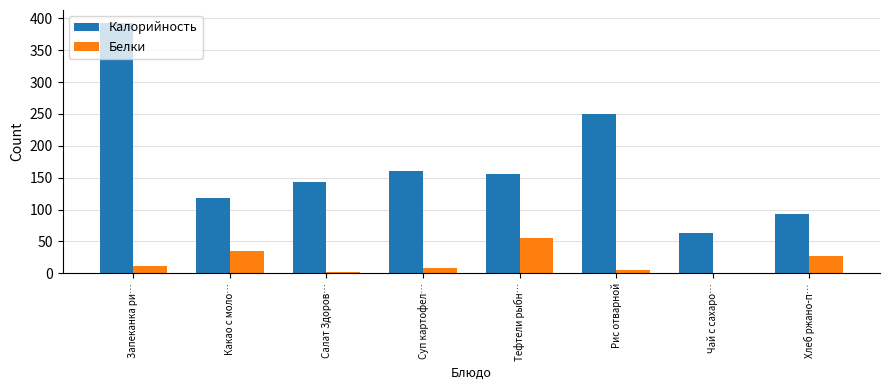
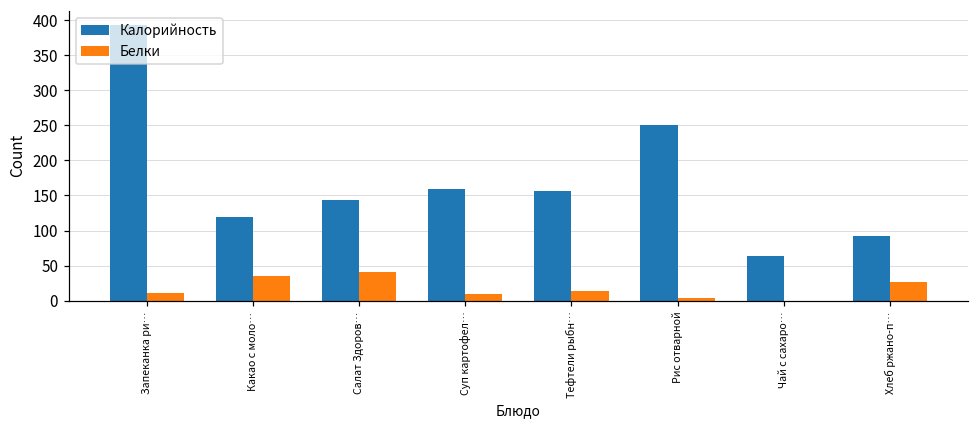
  {
    "Калорийность": {
      "Какао с моло…": 120,
      "Салат Здоров…": 140,
      "Суп картофел…": 160,
      "Тефтели рыбн…": 160,
      "Рис отварной": 250,
      "Чай с сахаро…": 60,
      "Хлеб ржано-п…": 90
    },
    "Белки": {
      "Запеканка ри…": 10,
      "Какао с моло…": 40,
-     "Салат Здоров…": 0,
+     "Салат Здоров…": 40,
      "Суп картофел…": 10,
-     "Тефтели рыбн…": 60,
+     "Тефтели рыбн…": 10,
      "Рис отварной": 0,
      "Чай с сахаро…": 0,
      "Хлеб ржано-п…": 30
    }
  }
